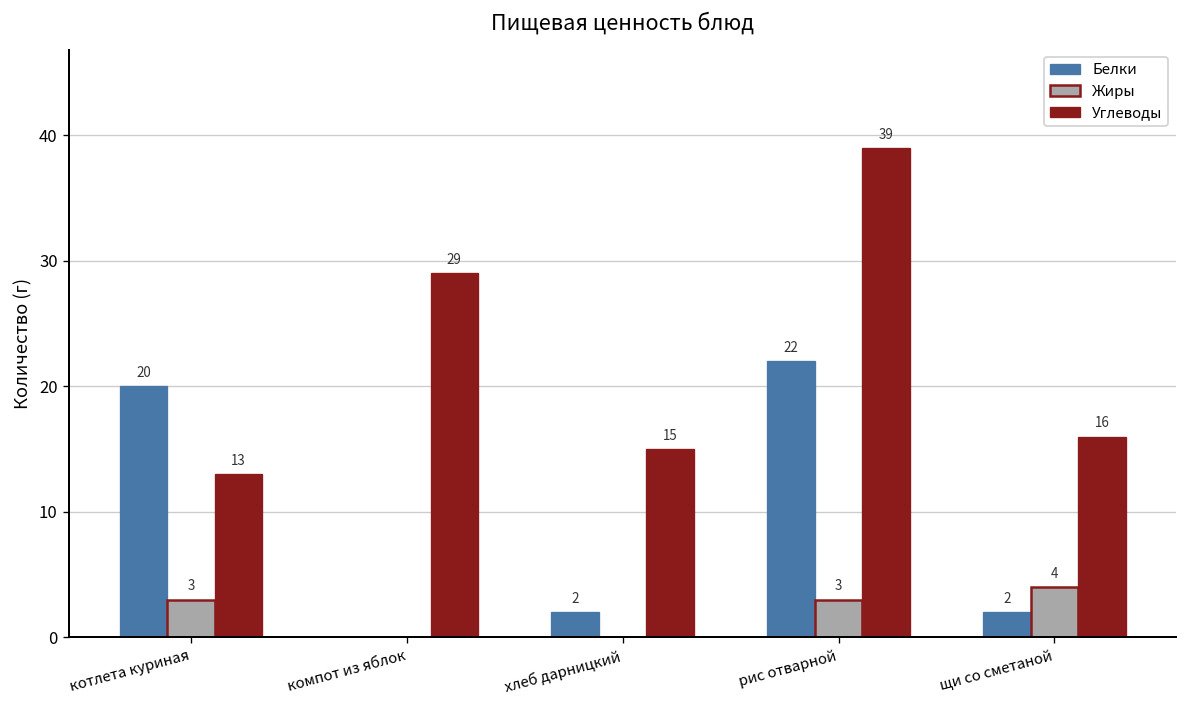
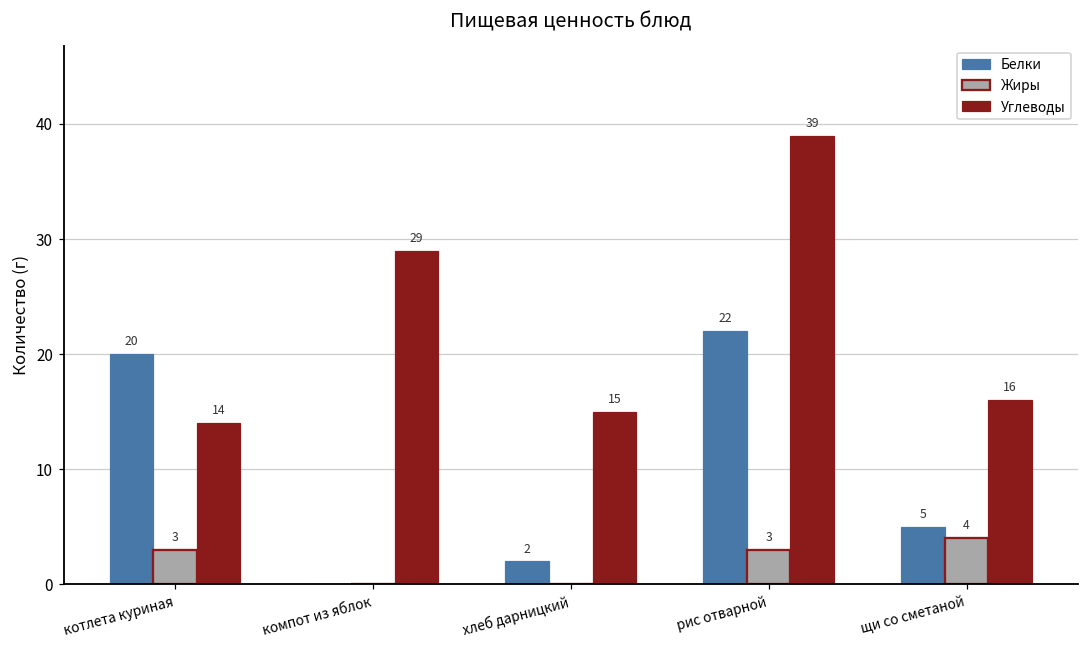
  {
    "Белки": {
      "котлета куриная": 20,
      "хлеб дарницкий": 2,
      "рис отварной": 22,
-     "щи со сметаной": 2
+     "щи со сметаной": 5
    },
    "Жиры": {
      "котлета куриная": 3,
      "рис отварной": 3,
      "щи со сметаной": 4
    },
    "Углеводы": {
-     "котлета куриная": 13,
+     "котлета куриная": 14,
      "компот из яблок": 29,
      "хлеб дарницкий": 15,
      "рис отварной": 39,
      "щи со сметаной": 16
    }
  }
